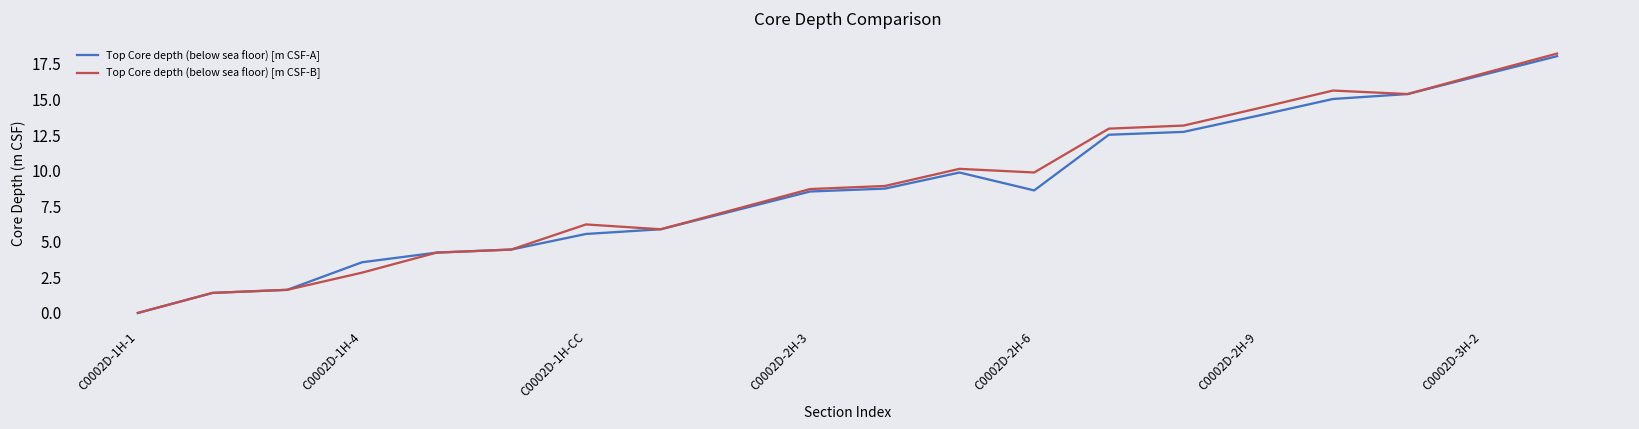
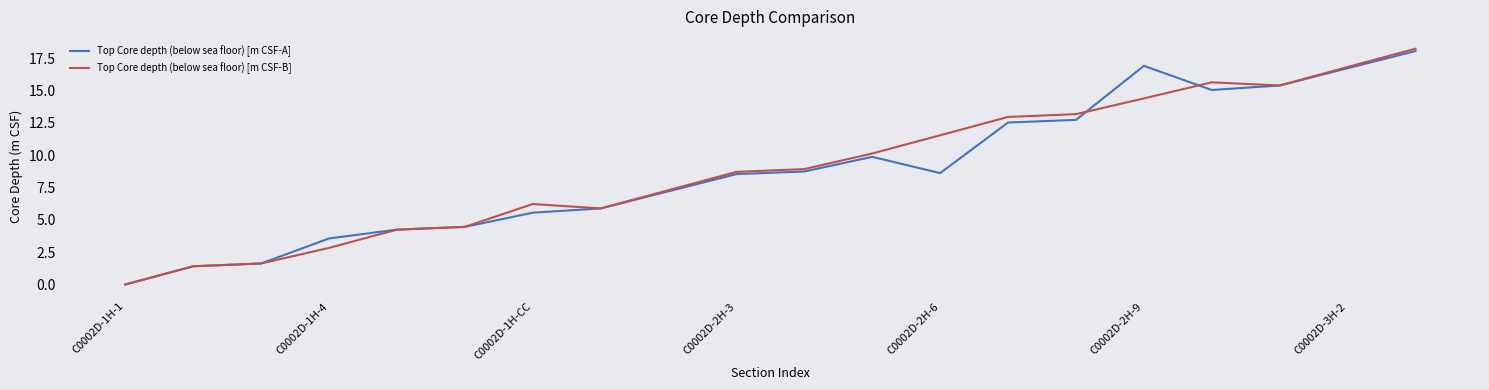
  {
    "Top Core depth (below sea floor) [m CSF-A]": {
      "C0002D-1H-4": 3.6,
      "C0002D-1H-CC": 5.6,
      "C0002D-2H-6": 8.6,
-     "C0002D-2H-9": 13.9
+     "C0002D-2H-9": 16.9
    },
    "Top Core depth (below sea floor) [m CSF-B]": {
      "C0002D-1H-4": 2.8,
      "C0002D-1H-CC": 6.2,
-     "C0002D-2H-6": 9.9,
+     "C0002D-2H-6": 11.5,
      "C0002D-2H-9": 14.4
    }
  }
